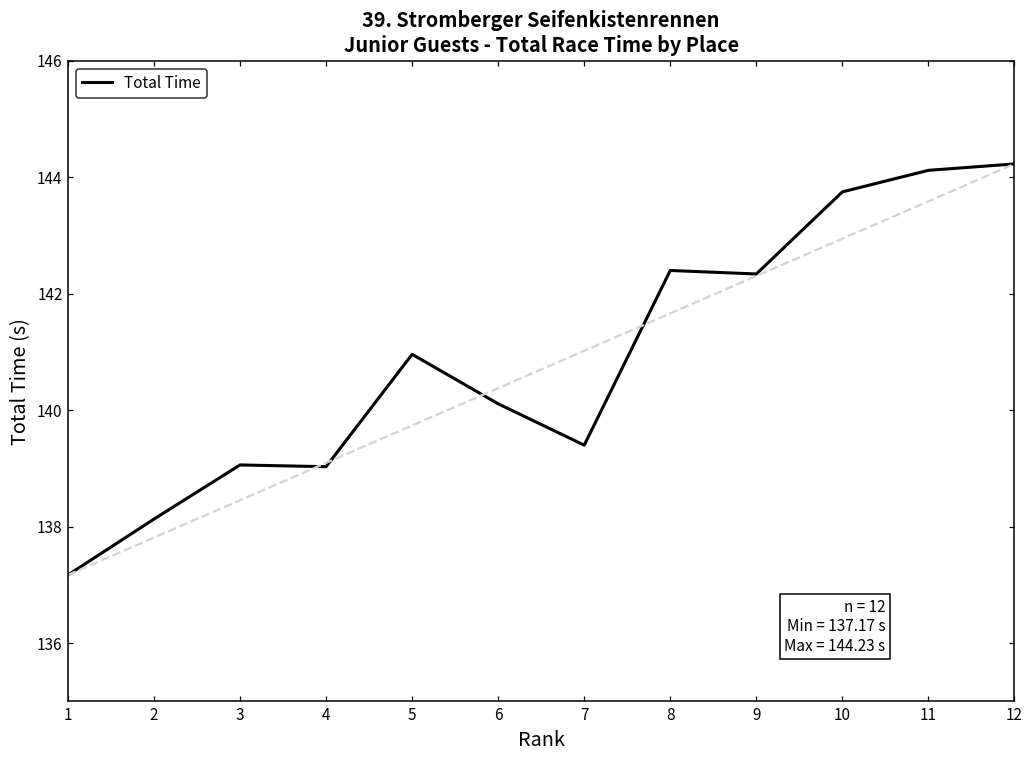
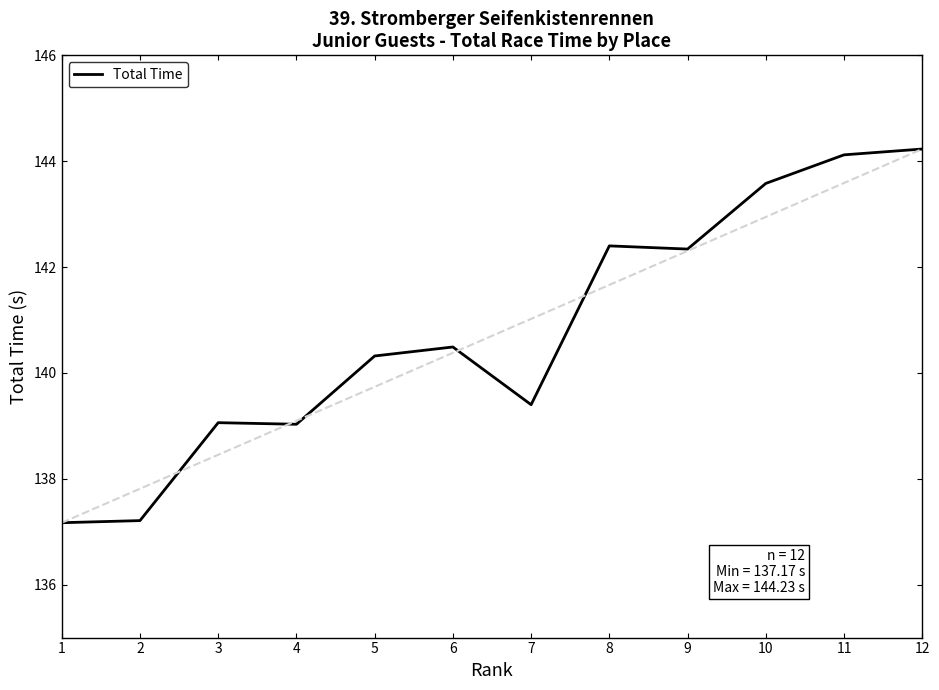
  {
    "Total Time": {
-     "2": 138.1,
+     "2": 137.2,
      "3": 139.1,
      "4": 139.0,
-     "5": 141.0,
-     "6": 140.1,
+     "5": 140.3,
+     "6": 140.5,
      "7": 139.4,
      "8": 142.4,
-     "10": 143.8,
+     "10": 143.6,
      "11": 144.1
    }
  }
